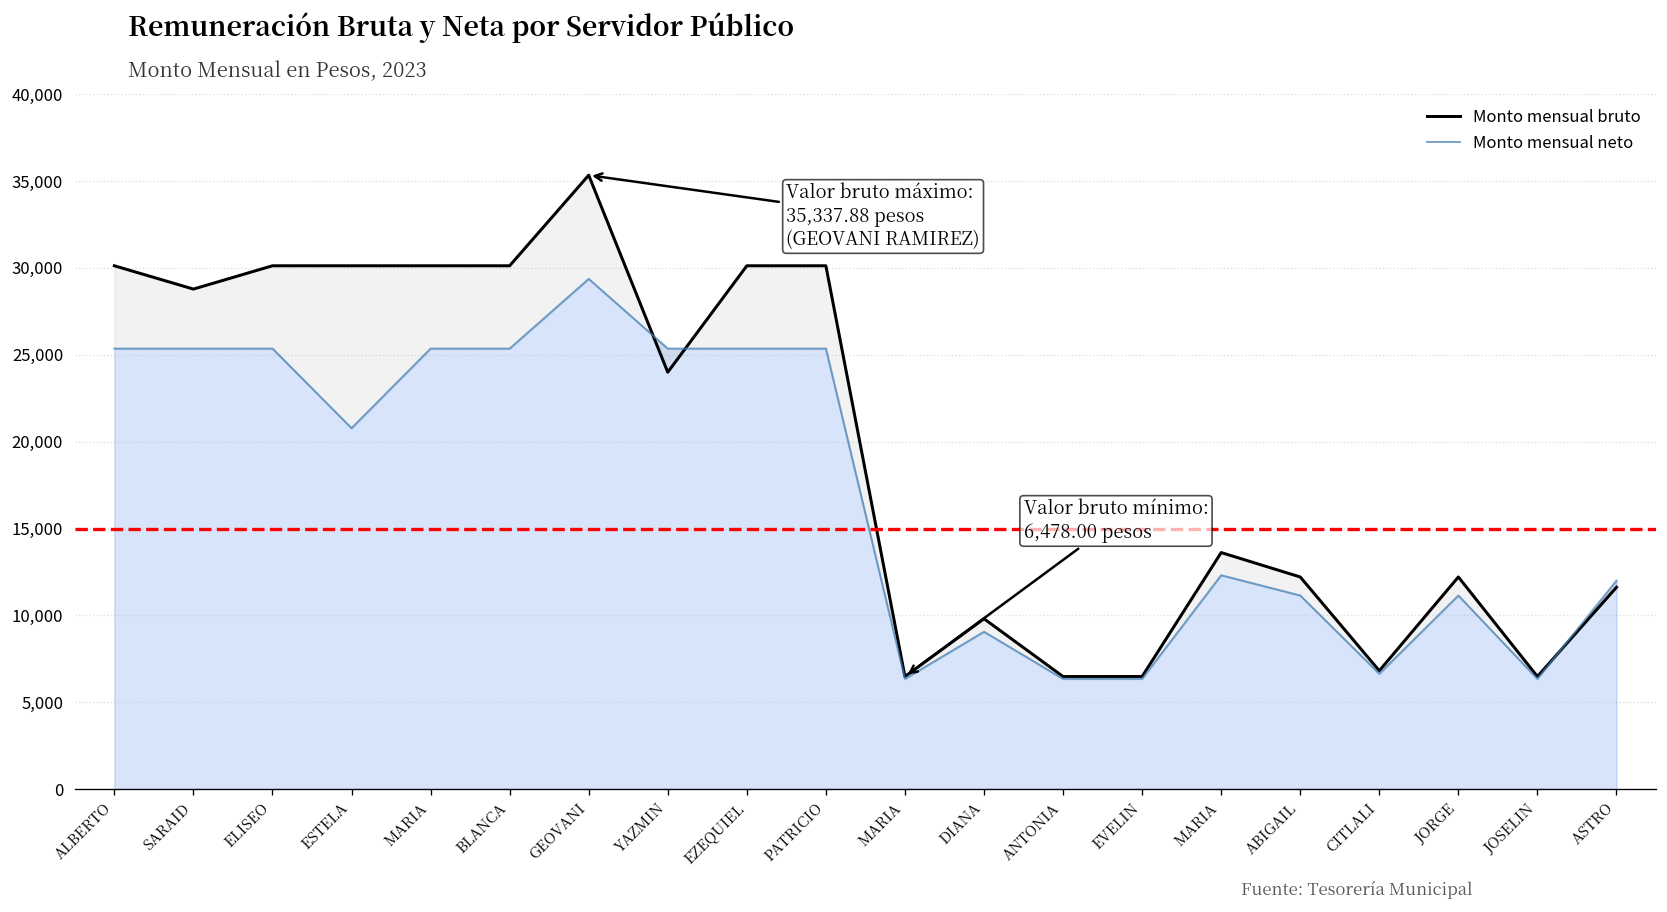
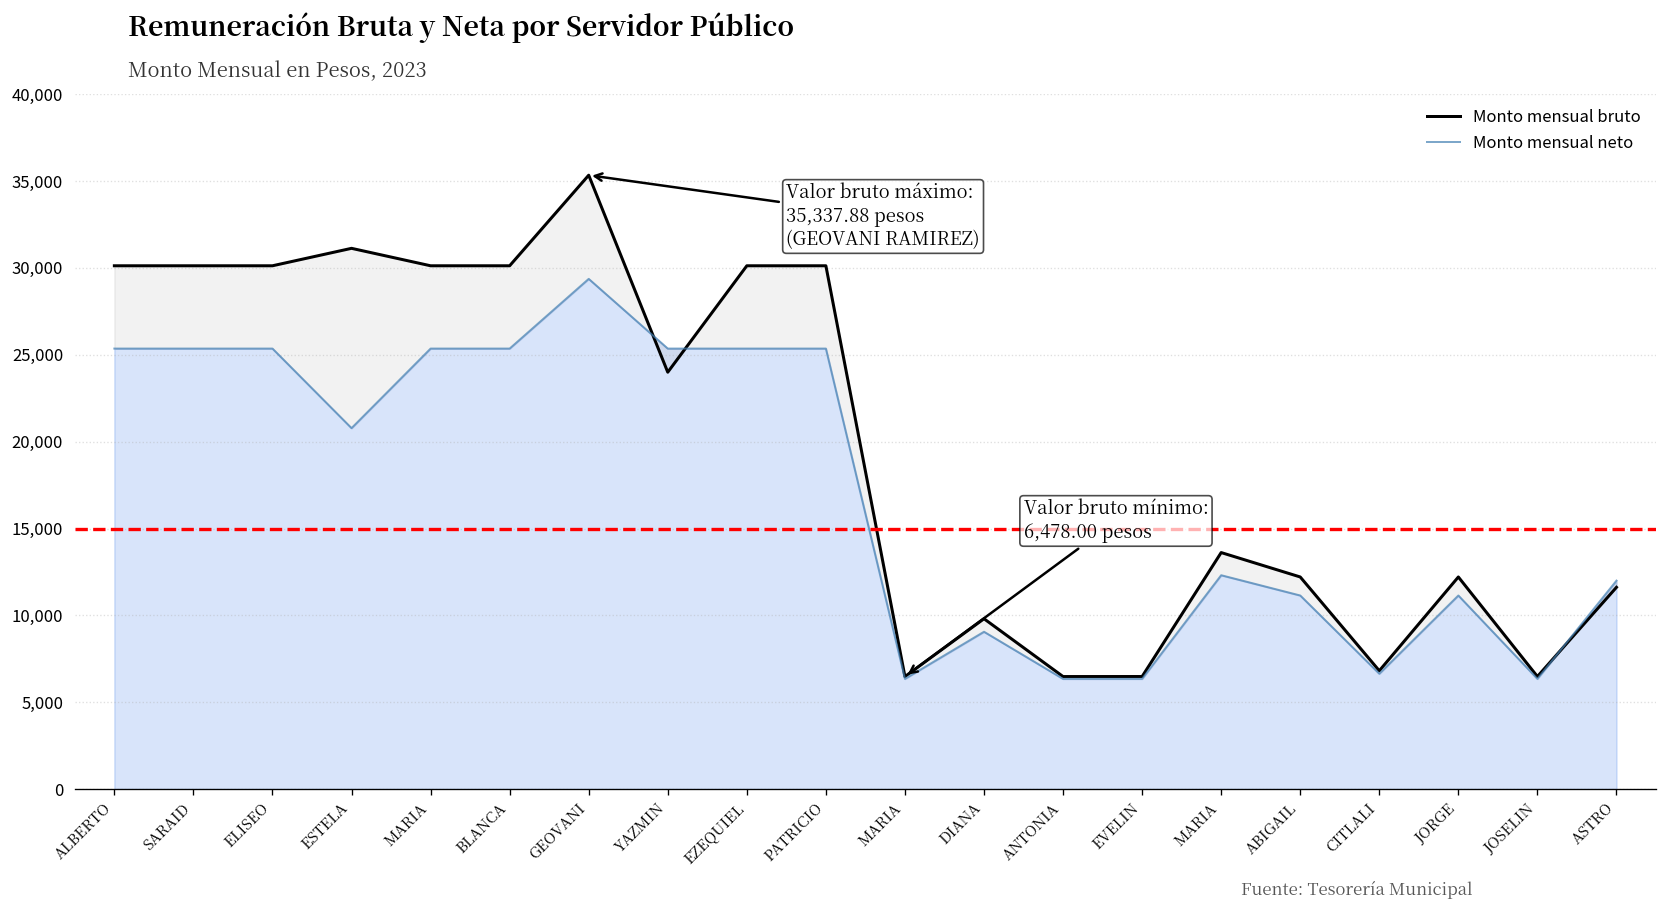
  {
    "Monto mensual bruto": {
-     "SARAID": "28,800",
-     "ESTELA": "30,100",
+     "SARAID": "30,100",
+     "ESTELA": "31,100",
      "YAZMIN": "24,000",
      "ASTRO": "11,600"
    },
    "Monto mensual neto": {
      "ALBERTO": "25,400",
      "SARAID": "25,400",
      "ELISEO": "25,400",
      "ESTELA": "20,800",
      "BLANCA": "25,400",
      "GEOVANI": "29,400",
      "EZEQUIEL": "25,400",
      "PATRICIO": "25,400",
      "ABIGAIL": "11,100",
      "JORGE": "11,100"
    }
  }
